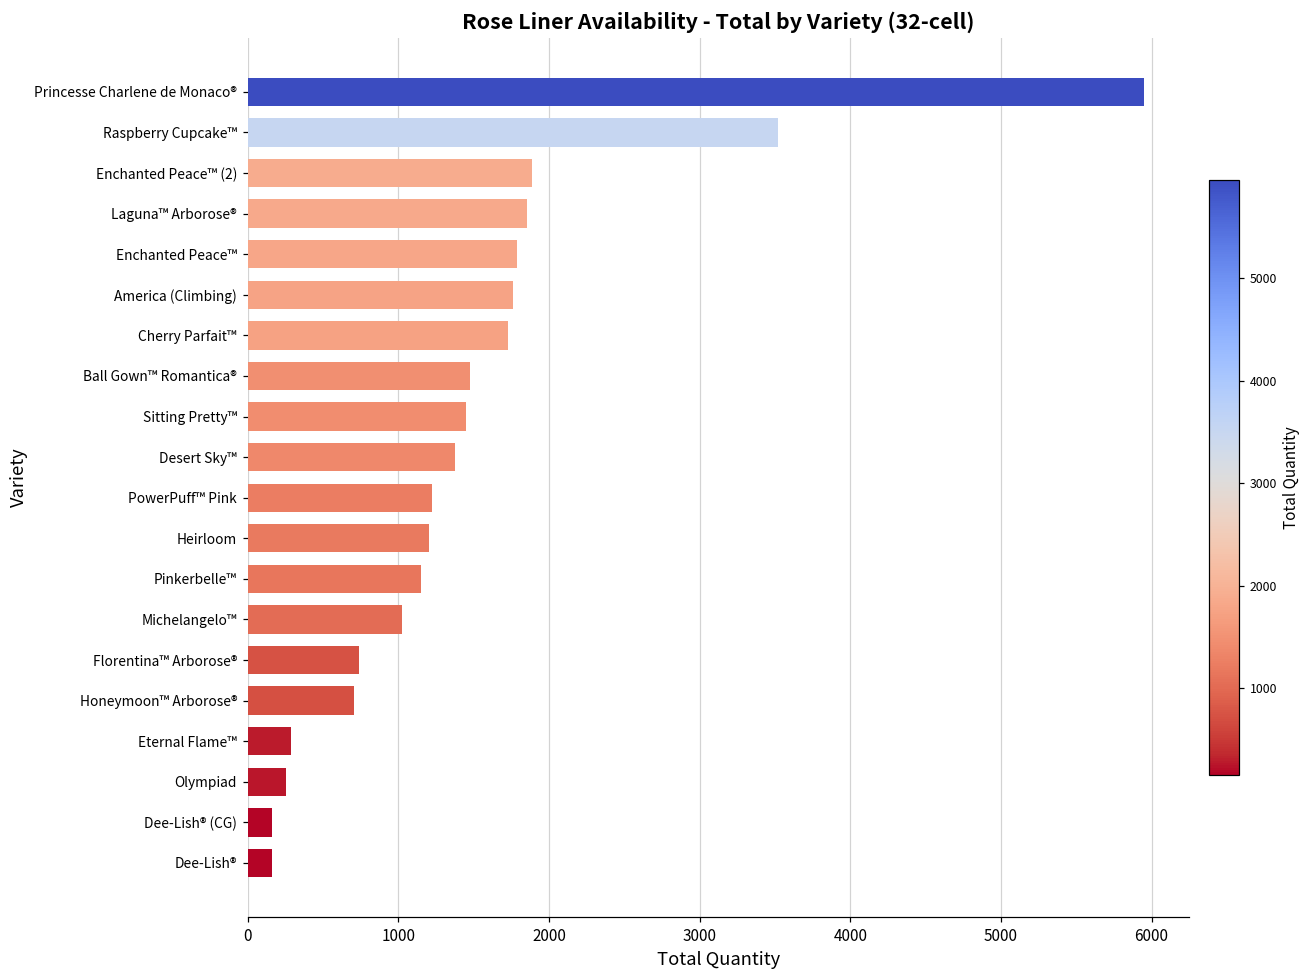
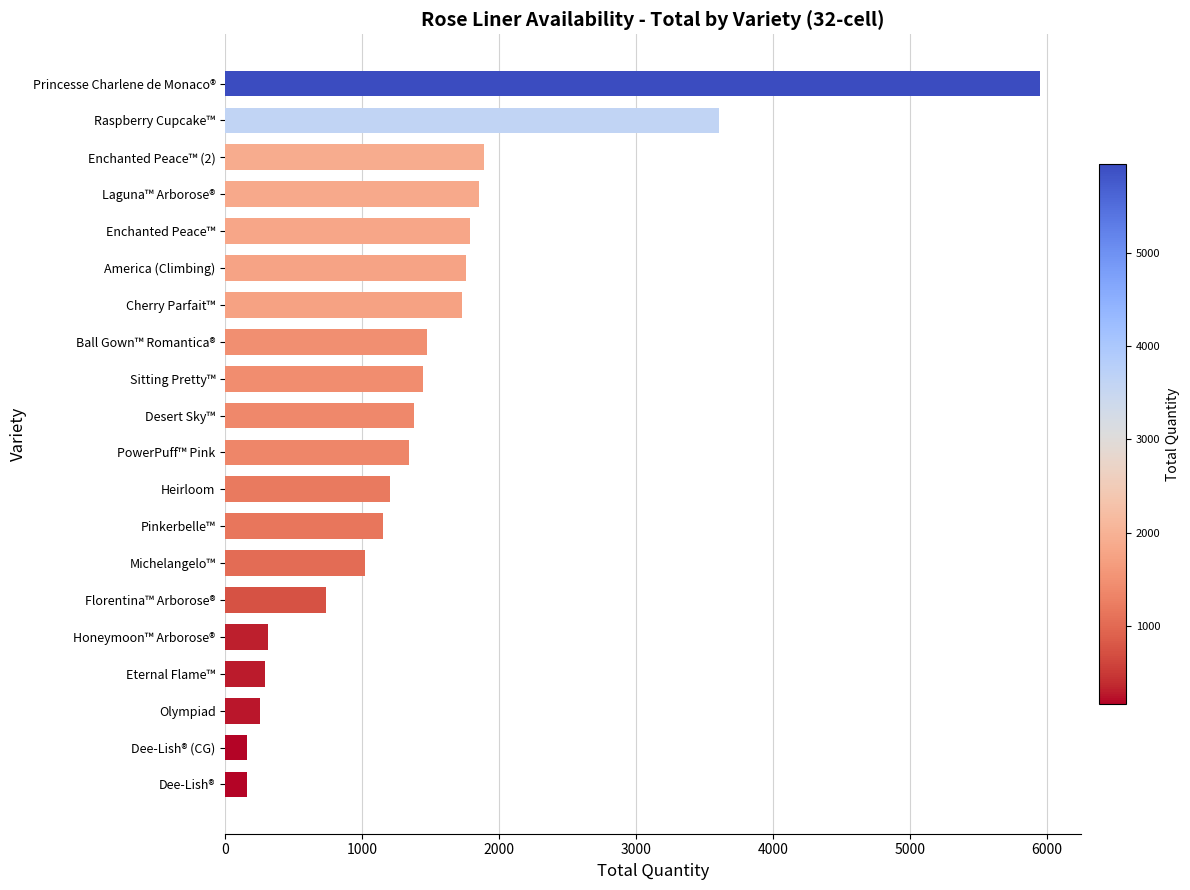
  {
    "Princesse Charlene de Monaco®": 5950,
-   "Raspberry Cupcake™": 3520,
+   "Raspberry Cupcake™": 3600,
    "Enchanted Peace™ (2)": 1890,
    "Laguna™ Arborose®": 1860,
    "Enchanted Peace™": 1790,
    "America (Climbing)": 1760,
    "Cherry Parfait™": 1730,
    "Ball Gown™ Romantica®": 1470,
    "Sitting Pretty™": 1450,
    "Desert Sky™": 1380,
-   "PowerPuff™ Pink": 1230,
+   "PowerPuff™ Pink": 1340,
    "Heirloom": 1200,
    "Pinkerbelle™": 1150,
    "Michelangelo™": 1020,
    "Florentina™ Arborose®": 740,
-   "Honeymoon™ Arborose®": 700,
+   "Honeymoon™ Arborose®": 310,
    "Eternal Flame™": 290,
    "Olympiad": 260,
    "Dee-Lish® (CG)": 160,
    "Dee-Lish®": 160
  }
